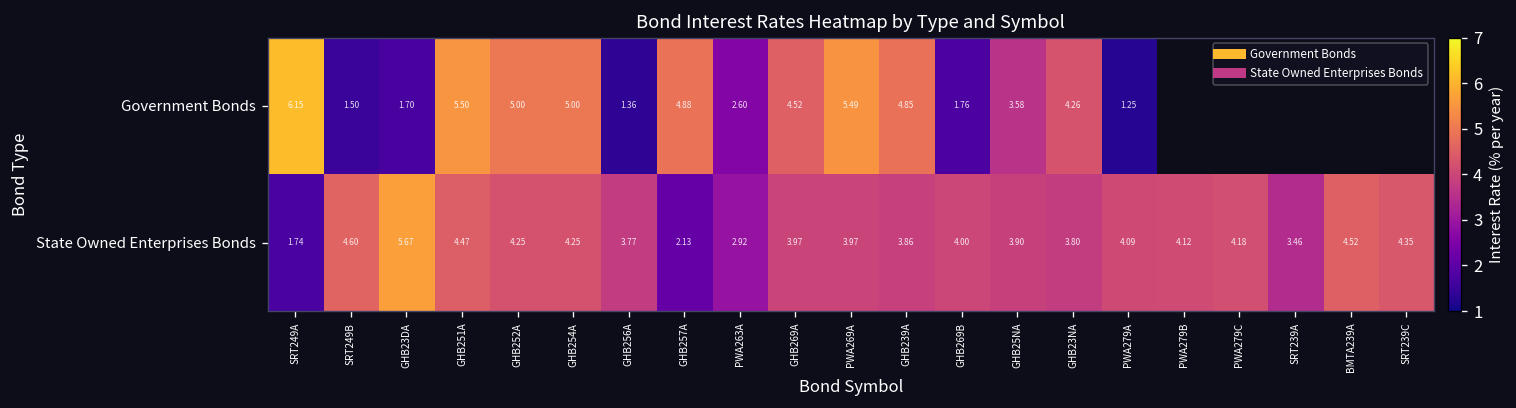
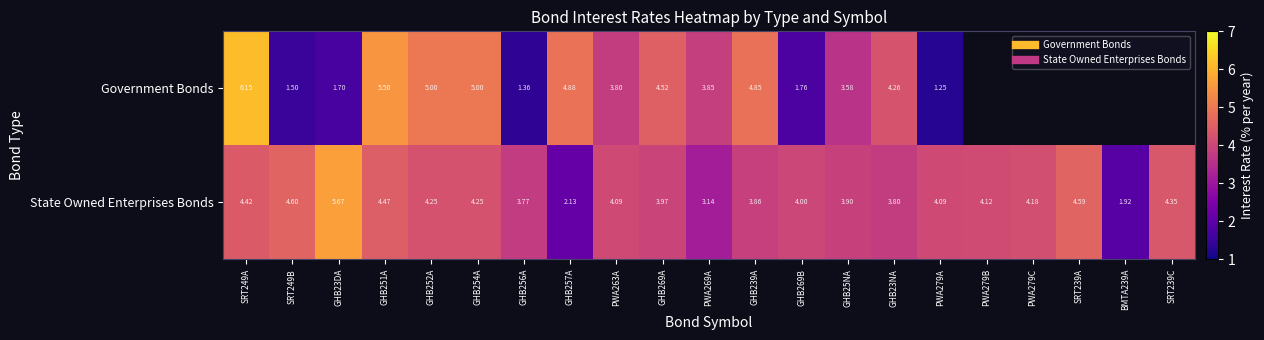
  {
    "Government Bonds": {
      "SRT249A": 6.15,
      "SRT249B": 1.50,
      "GHB23DA": 1.70,
      "GHB251A": 5.50,
      "GHB252A": 5.00,
      "GHB254A": 5.00,
      "GHB256A": 1.36,
      "GHB257A": 4.88,
-     "PWA263A": 2.60,
+     "PWA263A": 3.80,
      "GHB269A": 4.52,
-     "PWA269A": 5.49,
+     "PWA269A": 3.85,
      "GHB239A": 4.85,
      "GHB269B": 1.76,
      "GHB25NA": 3.58,
      "GHB23NA": 4.26,
      "PWA279A": 1.25
    },
    "State Owned Enterprises Bonds": {
-     "SRT249A": 1.74,
+     "SRT249A": 4.42,
      "SRT249B": 4.60,
      "GHB23DA": 5.67,
      "GHB251A": 4.47,
      "GHB252A": 4.25,
      "GHB254A": 4.25,
      "GHB256A": 3.77,
      "GHB257A": 2.13,
-     "PWA263A": 2.92,
+     "PWA263A": 4.09,
      "GHB269A": 3.97,
-     "PWA269A": 3.97,
+     "PWA269A": 3.14,
      "GHB239A": 3.86,
      "GHB269B": 4.00,
      "GHB25NA": 3.90,
      "GHB23NA": 3.80,
      "PWA279A": 4.09,
      "PWA279B": 4.12,
      "PWA279C": 4.18,
-     "SRT239A": 3.46,
-     "BMTA239A": 4.52,
+     "SRT239A": 4.59,
+     "BMTA239A": 1.92,
      "SRT239C": 4.35
    }
  }
